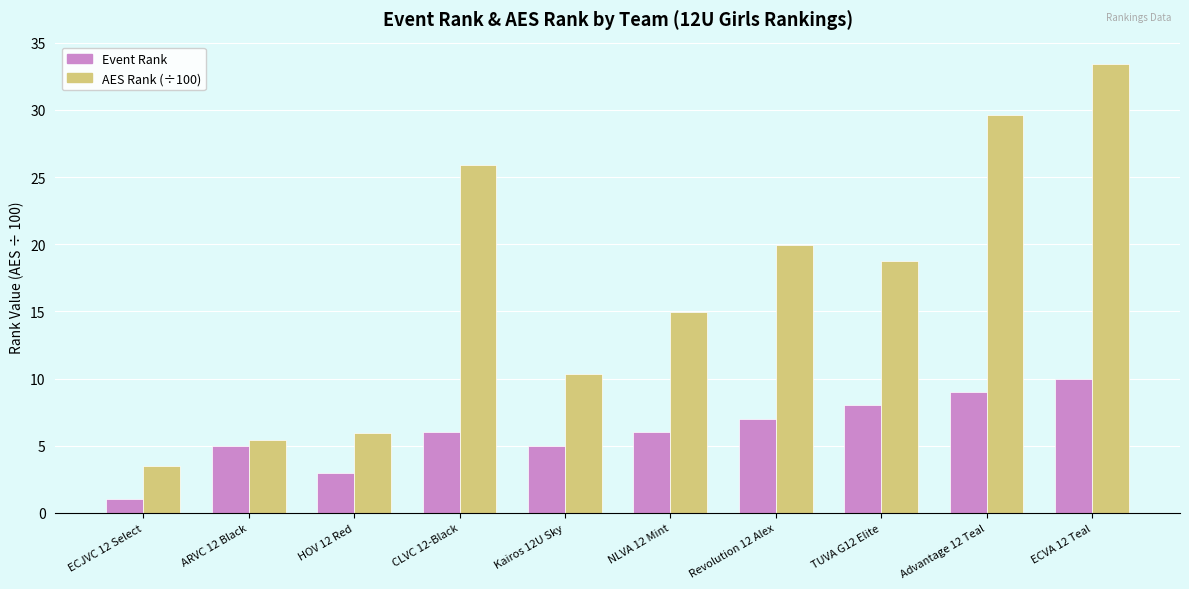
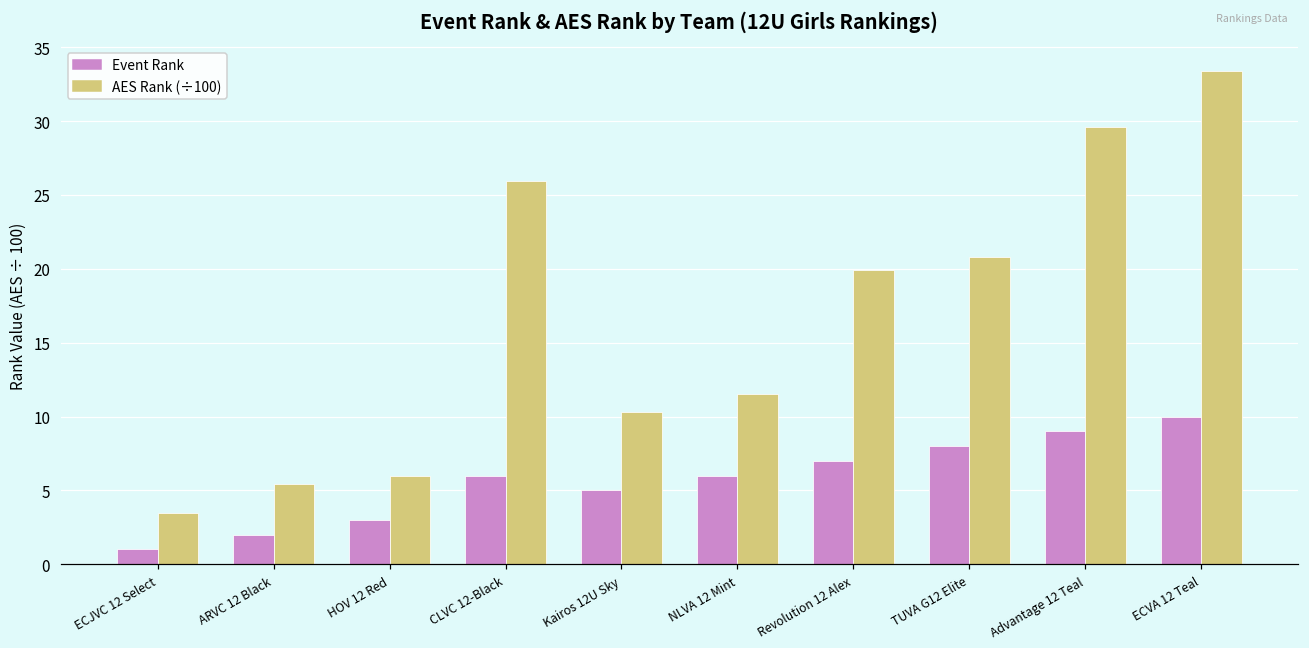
  {
    "Event Rank": {
      "ECJVC 12 Select": 1,
-     "ARVC 12 Black": 5,
+     "ARVC 12 Black": 2,
      "HOV 12 Red": 3,
      "CLVC 12-Black": 6,
      "Kairos 12U Sky": 5,
      "NLVA 12 Mint": 6,
      "Revolution 12 Alex": 7,
      "TUVA G12 Elite": 8,
      "Advantage 12 Teal": 9,
      "ECVA 12 Teal": 10
    },
    "AES Rank (÷100)": {
      "ECJVC 12 Select": 3.5,
      "ARVC 12 Black": 5.4,
      "HOV 12 Red": 6.0,
      "CLVC 12-Black": 25.9,
      "Kairos 12U Sky": 10.3,
-     "NLVA 12 Mint": 15.0,
+     "NLVA 12 Mint": 11.5,
      "Revolution 12 Alex": 19.9,
-     "TUVA G12 Elite": 18.8,
+     "TUVA G12 Elite": 20.8,
      "Advantage 12 Teal": 29.6,
      "ECVA 12 Teal": 33.4
    }
  }
